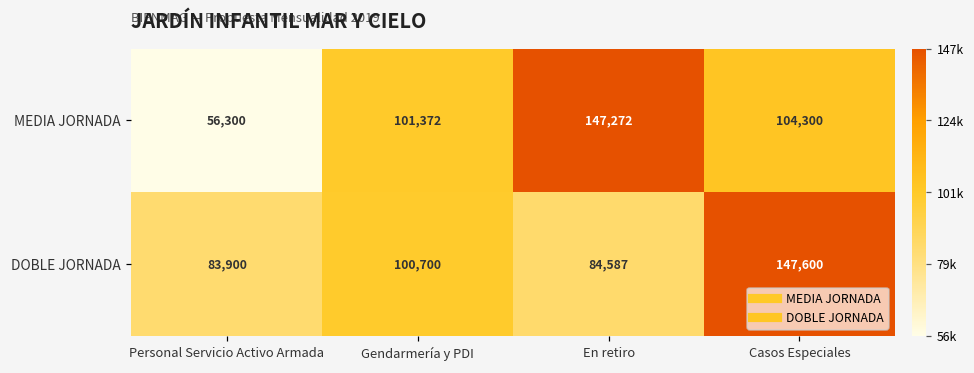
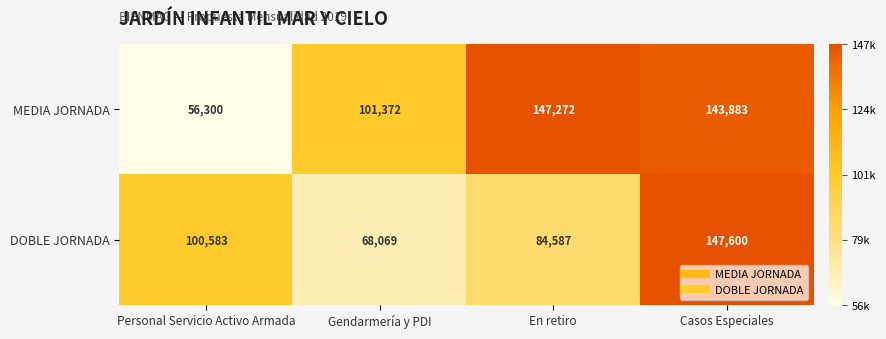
  {
    "MEDIA JORNADA": {
      "Personal Servicio Activo Armada": "56,300",
      "Gendarmería y PDI": "101,372",
      "En retiro": "147,272",
-     "Casos Especiales": "104,300"
+     "Casos Especiales": "143,883"
    },
    "DOBLE JORNADA": {
-     "Personal Servicio Activo Armada": "83,900",
-     "Gendarmería y PDI": "100,700",
+     "Personal Servicio Activo Armada": "100,583",
+     "Gendarmería y PDI": "68,069",
      "En retiro": "84,587",
      "Casos Especiales": "147,600"
    }
  }
